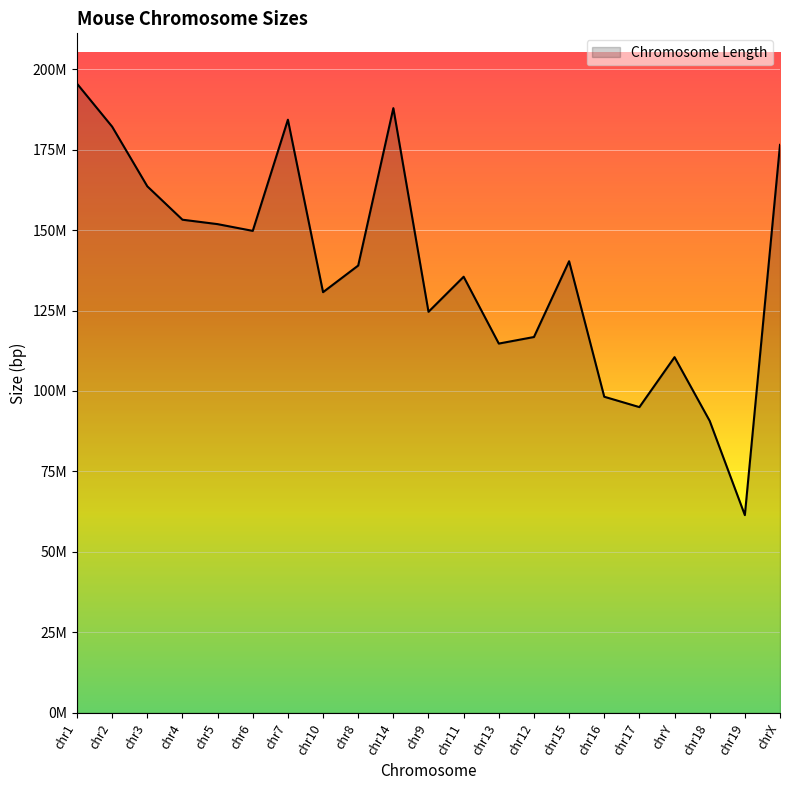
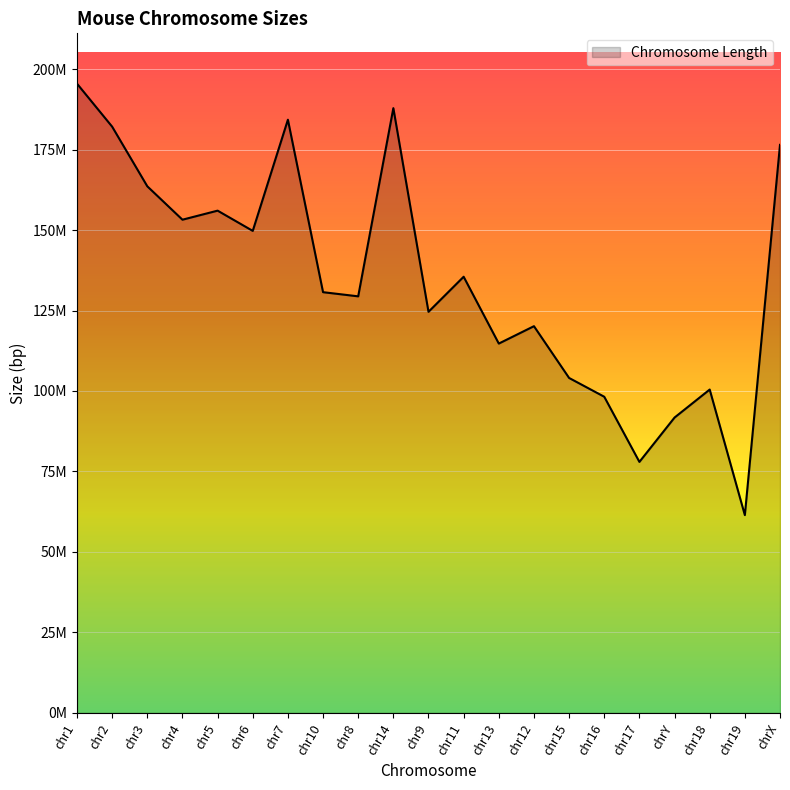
  {
    "chr1": 195000000,
    "chr2": 182000000,
    "chr3": 164000000,
    "chr4": 153000000,
-   "chr5": 152000000,
+   "chr5": 156000000,
    "chr6": 150000000,
    "chr7": 184000000,
    "chr10": 131000000,
-   "chr8": 139000000,
+   "chr8": 129000000,
    "chr14": 188000000,
    "chr9": 125000000,
    "chr11": 135000000,
    "chr13": 115000000,
-   "chr12": 117000000,
-   "chr15": 140000000,
+   "chr12": 120000000,
+   "chr15": 104000000,
    "chr16": 98000000,
-   "chr17": 95000000,
-   "chrY": 111000000,
-   "chr18": 91000000,
+   "chr17": 78000000,
+   "chrY": 92000000,
+   "chr18": 100000000,
    "chr19": 61000000,
    "chrX": 176000000
  }
